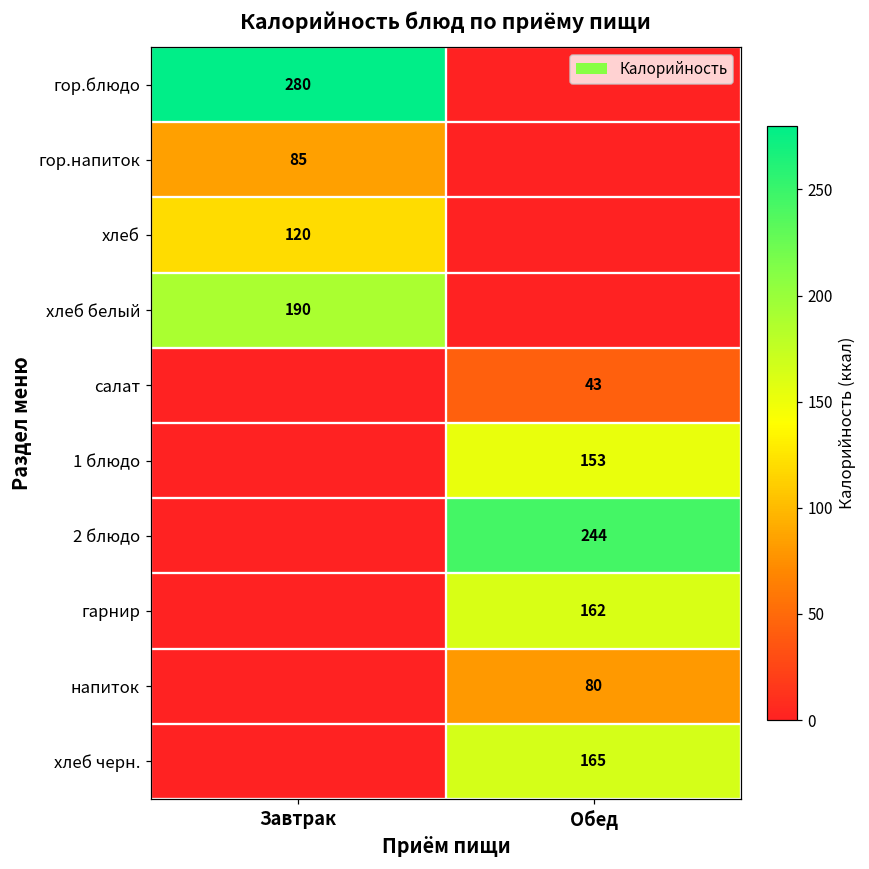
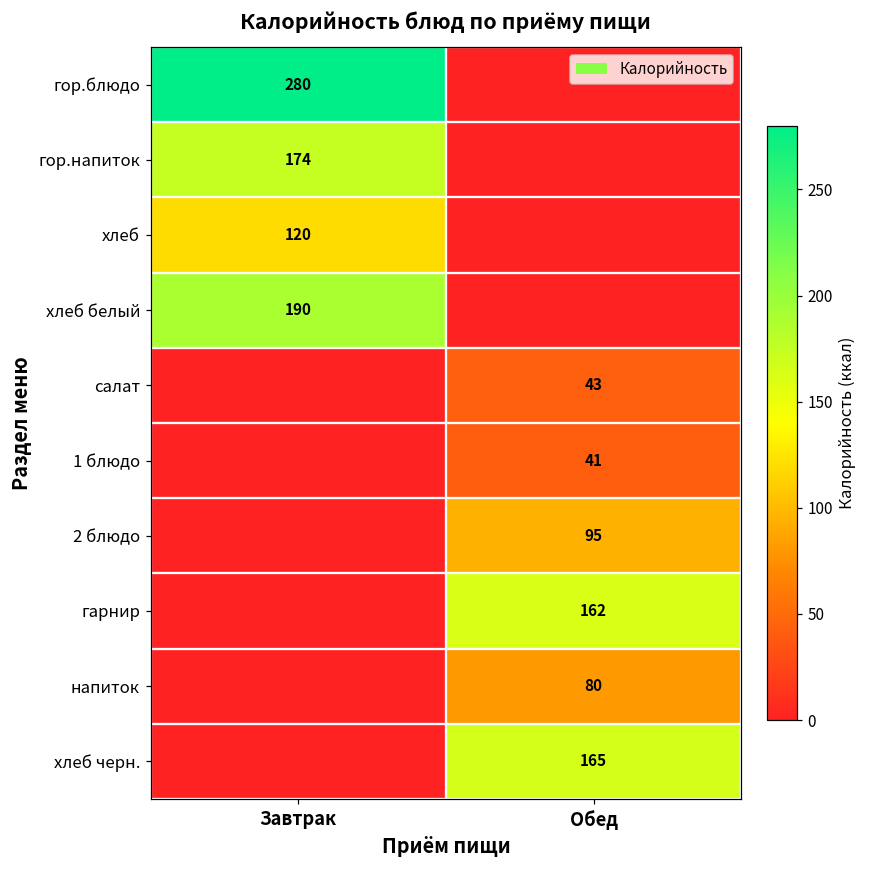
  {
    "гор.блюдо": {
      "Завтрак": 280
    },
    "гор.напиток": {
-     "Завтрак": 85
+     "Завтрак": 174
    },
    "хлеб": {
      "Завтрак": 120
    },
    "хлеб белый": {
      "Завтрак": 190
    },
    "салат": {
      "Обед": 43
    },
    "1 блюдо": {
-     "Обед": 153
+     "Обед": 41
    },
    "2 блюдо": {
-     "Обед": 244
+     "Обед": 95
    },
    "гарнир": {
      "Обед": 162
    },
    "напиток": {
      "Обед": 80
    },
    "хлеб черн.": {
      "Обед": 165
    }
  }
